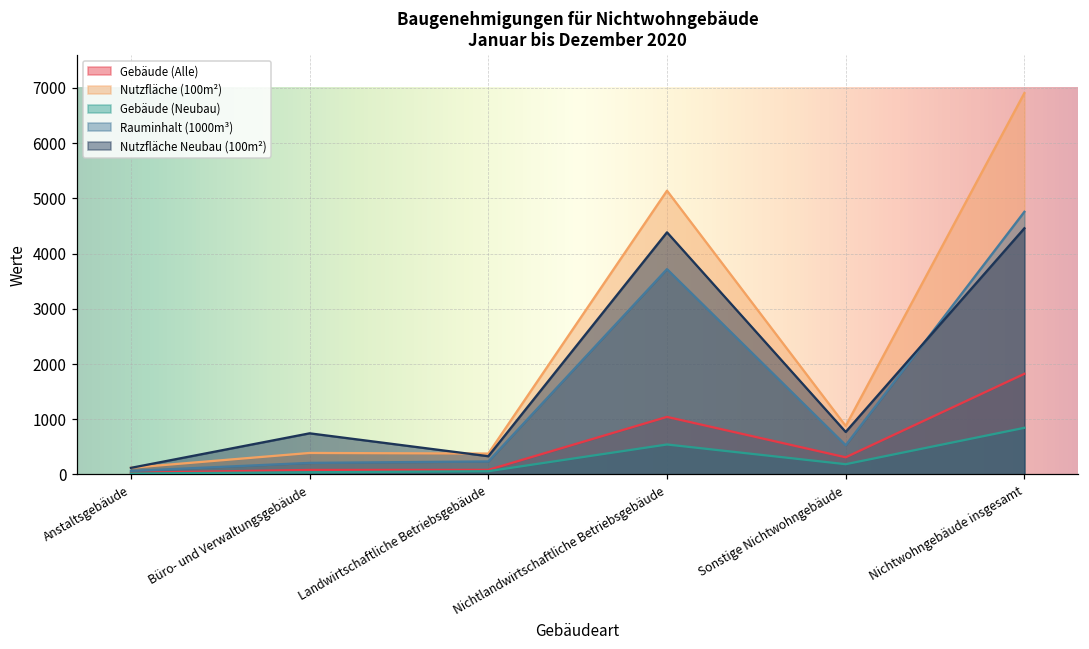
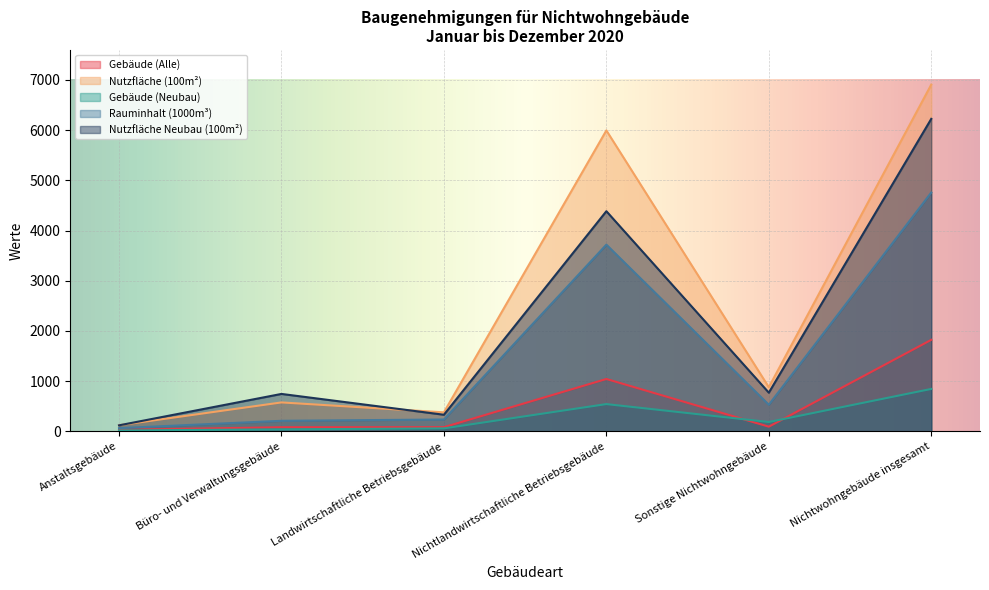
  {
    "Gebäude (Alle)": {
      "Nichtlandwirtschaftliche Betriebsgebäude": 1000,
-     "Sonstige Nichtwohngebäude": 300,
+     "Sonstige Nichtwohngebäude": 100,
      "Nichtwohngebäude insgesamt": 1800
    },
    "Nutzfläche (100m²)": {
-     "Büro- und Verwaltungsgebäude": 400,
-     "Nichtlandwirtschaftliche Betriebsgebäude": 5100,
+     "Büro- und Verwaltungsgebäude": 600,
+     "Nichtlandwirtschaftliche Betriebsgebäude": 6000,
      "Sonstige Nichtwohngebäude": 900,
      "Nichtwohngebäude insgesamt": 6900
    },
    "Nutzfläche Neubau (100m²)": {
      "Büro- und Verwaltungsgebäude": 700,
      "Nichtlandwirtschaftliche Betriebsgebäude": 4400,
      "Sonstige Nichtwohngebäude": 800,
-     "Nichtwohngebäude insgesamt": 4500
+     "Nichtwohngebäude insgesamt": 6200
    }
  }
